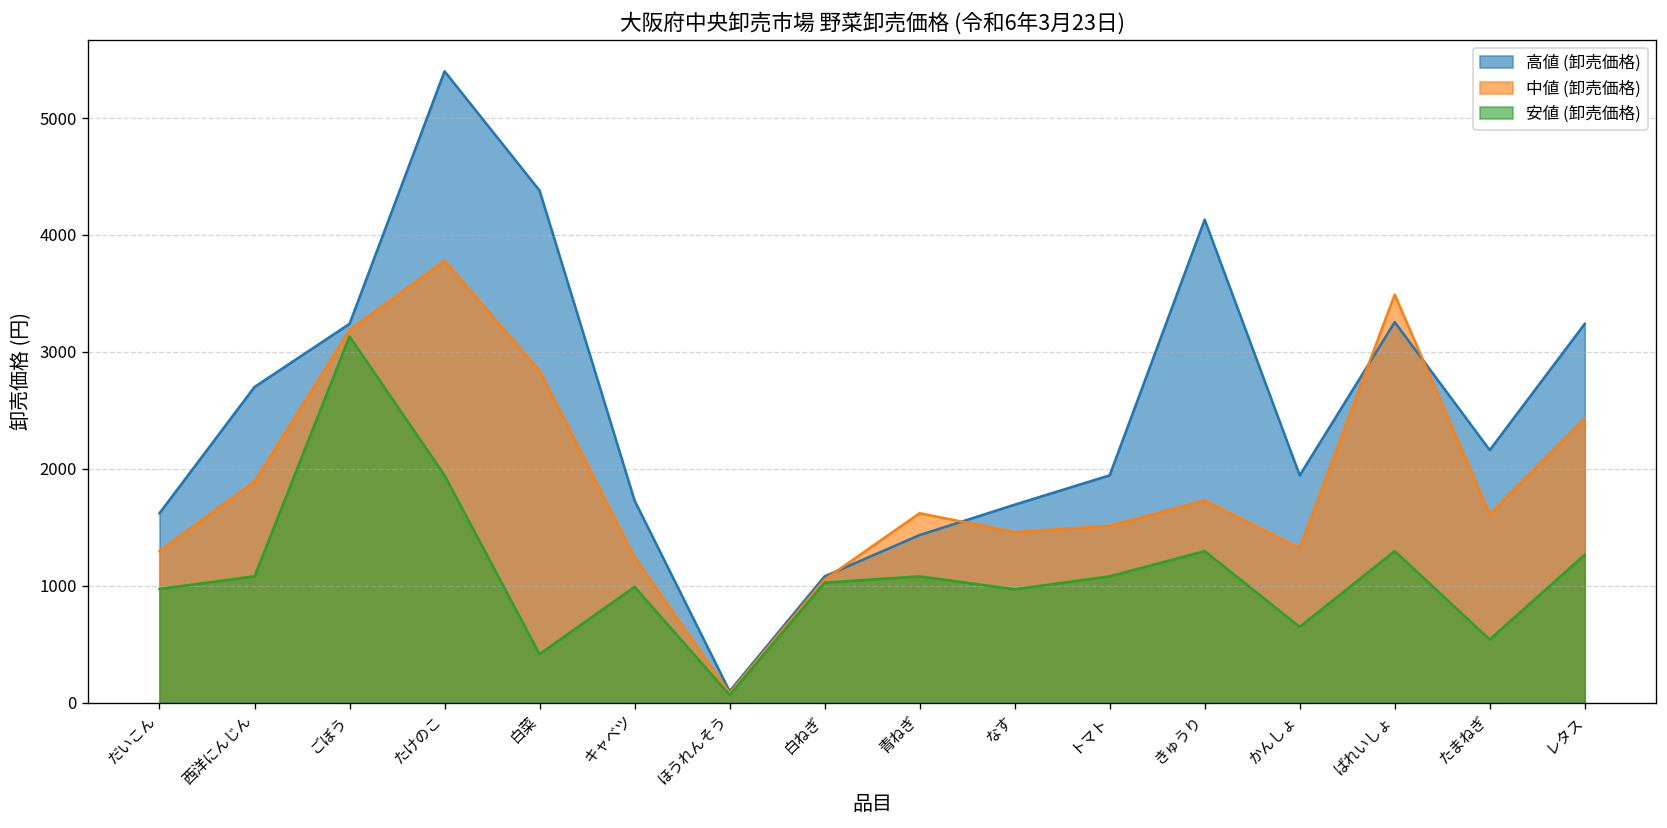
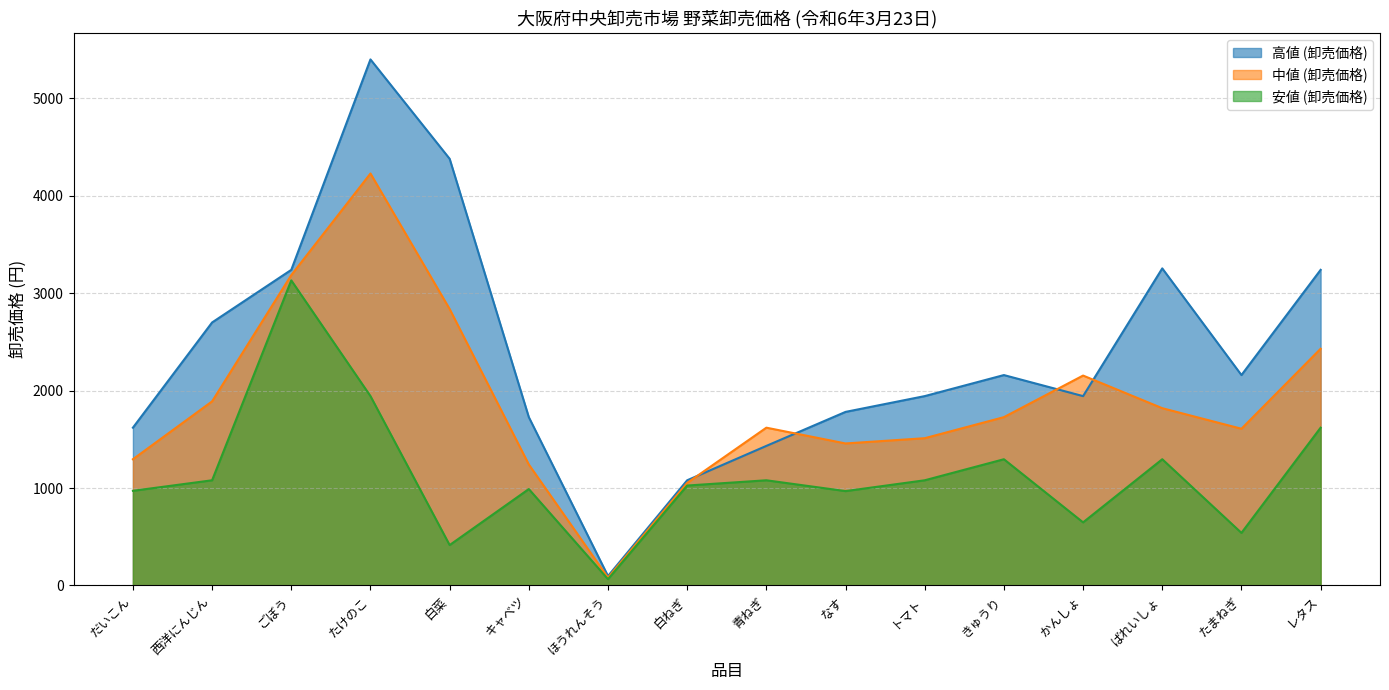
  {
    "高値 (卸売価格)": {
      "だいこん": 1600,
      "西洋にんじん": 2700,
      "ごぼう": 3200,
      "たけのこ": 5400,
      "白菜": 4400,
      "キャベツ": 1700,
      "白ねぎ": 1100,
      "青ねぎ": 1400,
-     "なす": 1700,
+     "なす": 1800,
      "トマト": 1900,
-     "きゅうり": 4100,
+     "きゅうり": 2200,
      "かんしょ": 1900,
      "ばれいしょ": 3300,
      "たまねぎ": 2200,
      "レタス": 3200
    },
    "中値 (卸売価格)": {
      "だいこん": 1300,
      "西洋にんじん": 1900,
      "ごぼう": 3200,
-     "たけのこ": 3800,
+     "たけのこ": 4200,
      "白菜": 2800,
      "キャベツ": 1200,
      "白ねぎ": 1100,
      "青ねぎ": 1600,
      "なす": 1500,
      "トマト": 1500,
      "きゅうり": 1700,
-     "かんしょ": 1300,
-     "ばれいしょ": 3500,
+     "かんしょ": 2200,
+     "ばれいしょ": 1800,
      "たまねぎ": 1600,
      "レタス": 2400
    },
    "安値 (卸売価格)": {
      "だいこん": 1000,
      "西洋にんじん": 1100,
      "ごぼう": 3100,
      "たけのこ": 1900,
      "白菜": 400,
      "キャベツ": 1000,
      "白ねぎ": 1000,
      "青ねぎ": 1100,
      "なす": 1000,
      "トマト": 1100,
      "きゅうり": 1300,
      "かんしょ": 600,
      "ばれいしょ": 1300,
      "たまねぎ": 500,
-     "レタス": 1300
+     "レタス": 1600
    }
  }
